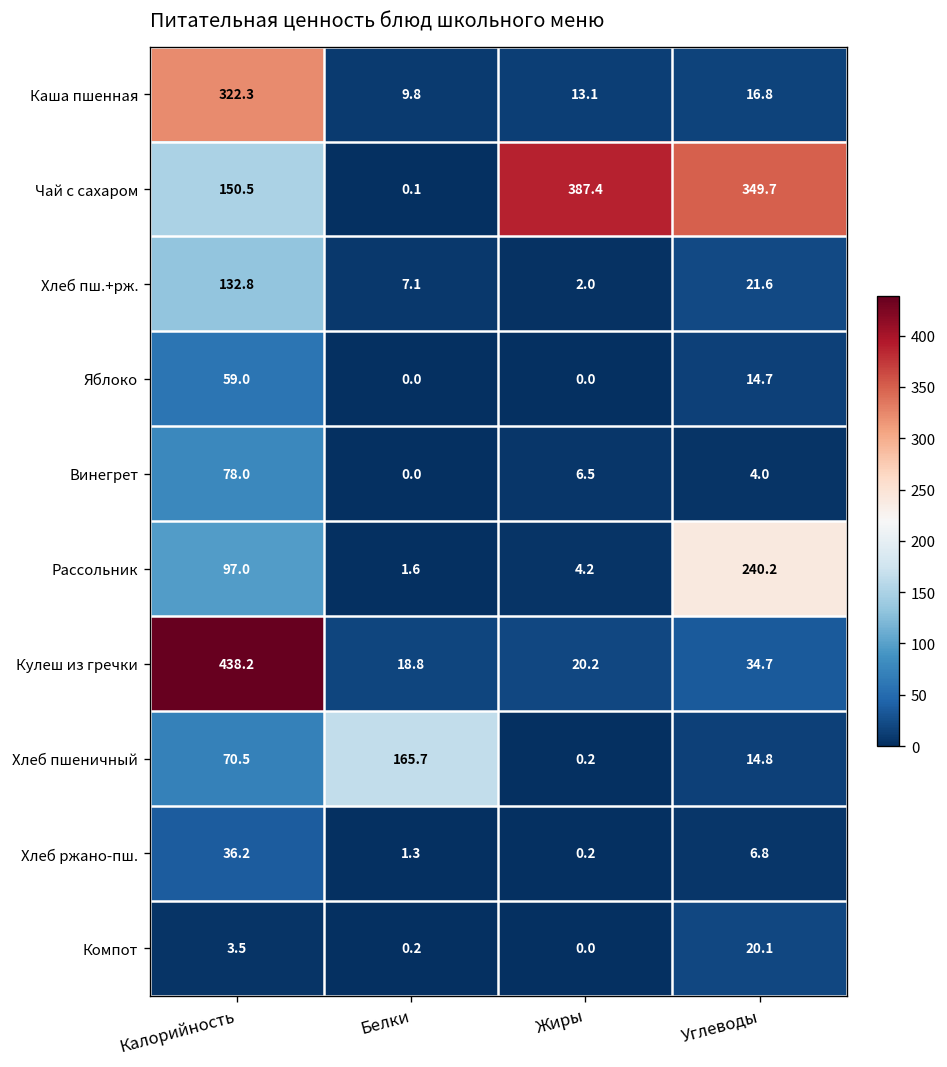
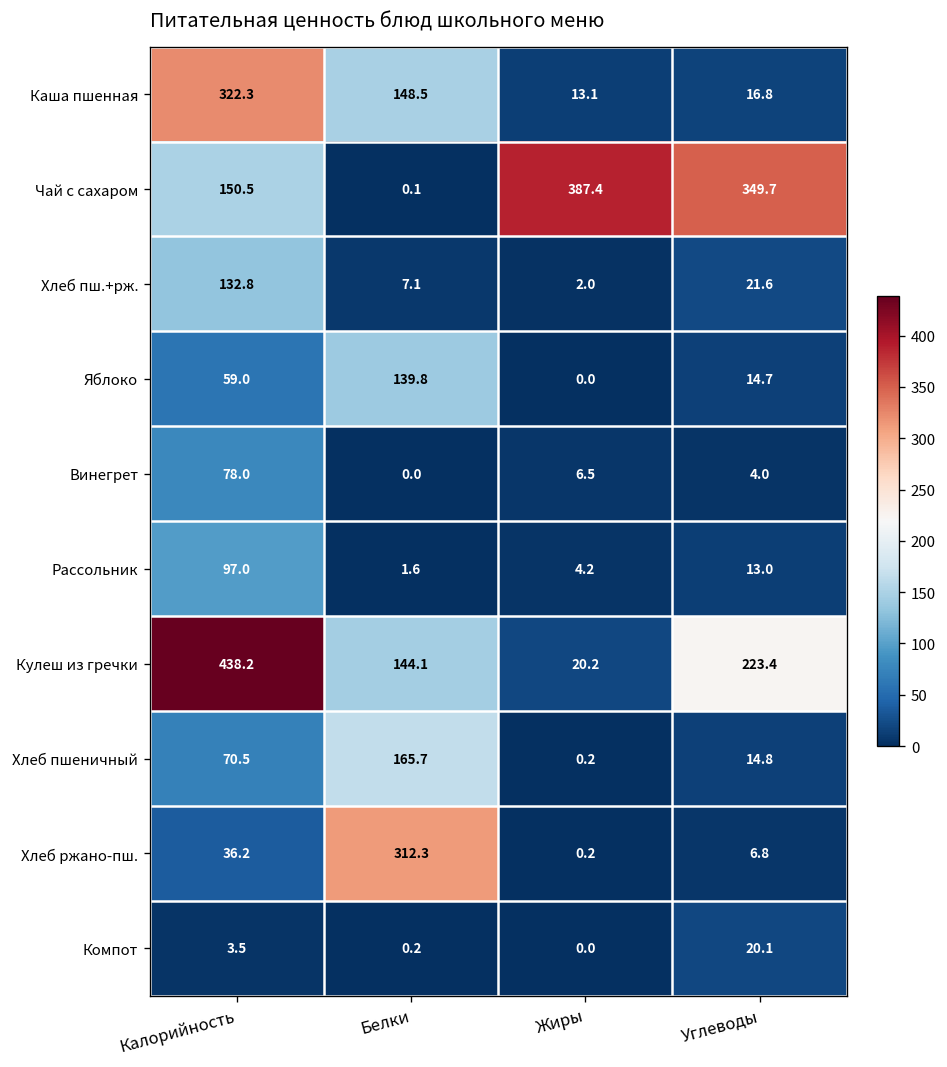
  {
    "Каша пшенная": {
      "Калорийность": 322.3,
-     "Белки": 9.8,
+     "Белки": 148.5,
      "Жиры": 13.1,
      "Углеводы": 16.8
    },
    "Чай с сахаром": {
      "Калорийность": 150.5,
      "Белки": 0.1,
      "Жиры": 387.4,
      "Углеводы": 349.7
    },
    "Хлеб пш.+рж.": {
      "Калорийность": 132.8,
      "Белки": 7.1,
      "Жиры": 2.0,
      "Углеводы": 21.6
    },
    "Яблоко": {
      "Калорийность": 59.0,
-     "Белки": 0.0,
+     "Белки": 139.8,
      "Жиры": 0.0,
      "Углеводы": 14.7
    },
    "Винегрет": {
      "Калорийность": 78.0,
      "Белки": 0.0,
      "Жиры": 6.5,
      "Углеводы": 4.0
    },
    "Рассольник": {
      "Калорийность": 97.0,
      "Белки": 1.6,
      "Жиры": 4.2,
-     "Углеводы": 240.2
+     "Углеводы": 13.0
    },
    "Кулеш из гречки": {
      "Калорийность": 438.2,
-     "Белки": 18.8,
+     "Белки": 144.1,
      "Жиры": 20.2,
-     "Углеводы": 34.7
+     "Углеводы": 223.4
    },
    "Хлеб пшеничный": {
      "Калорийность": 70.5,
      "Белки": 165.7,
      "Жиры": 0.2,
      "Углеводы": 14.8
    },
    "Хлеб ржано-пш.": {
      "Калорийность": 36.2,
-     "Белки": 1.3,
+     "Белки": 312.3,
      "Жиры": 0.2,
      "Углеводы": 6.8
    },
    "Компот": {
      "Калорийность": 3.5,
      "Белки": 0.2,
      "Жиры": 0.0,
      "Углеводы": 20.1
    }
  }
